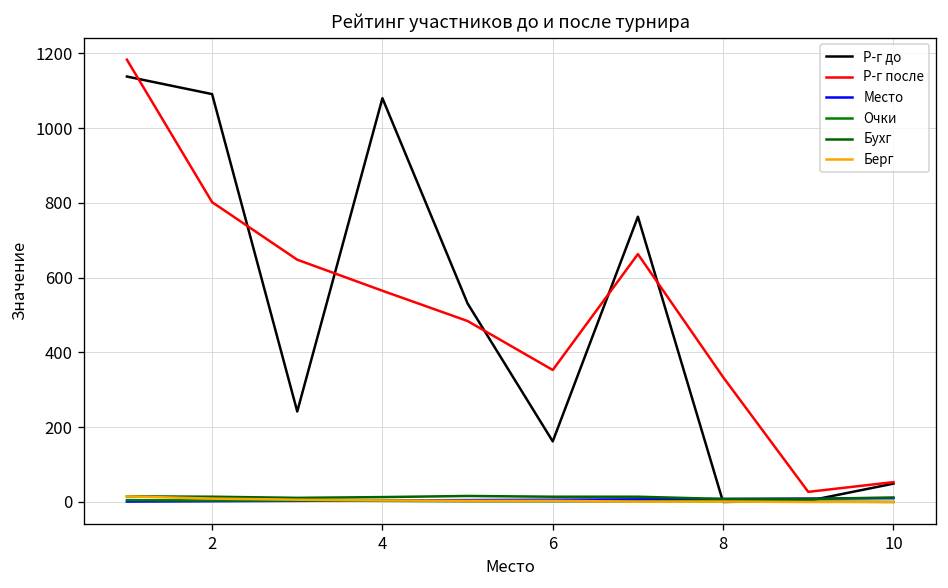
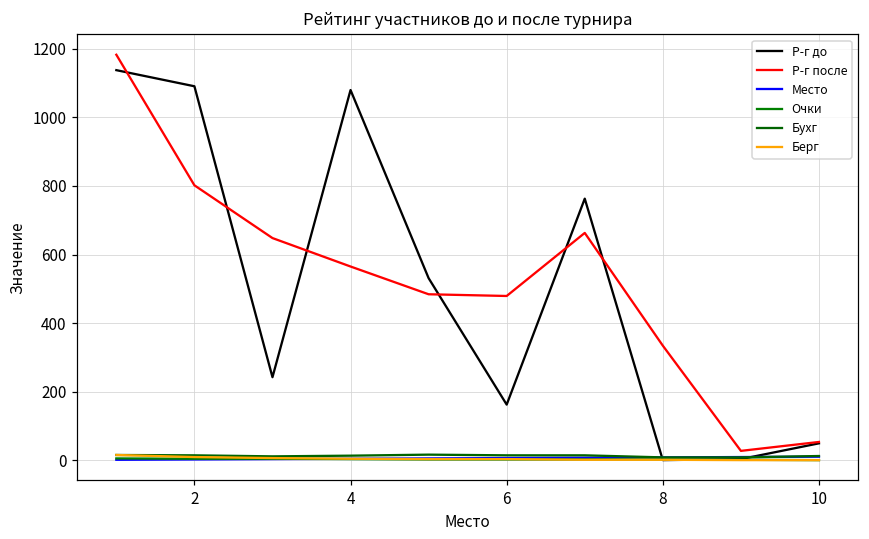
  {
    "Р-г до": {
      "2": 1090,
      "4": 1080,
      "6": 160
    },
    "Р-г после": {
      "2": 800,
      "4": 570,
-     "6": 350,
+     "6": 480,
      "8": 330
    }
  }
